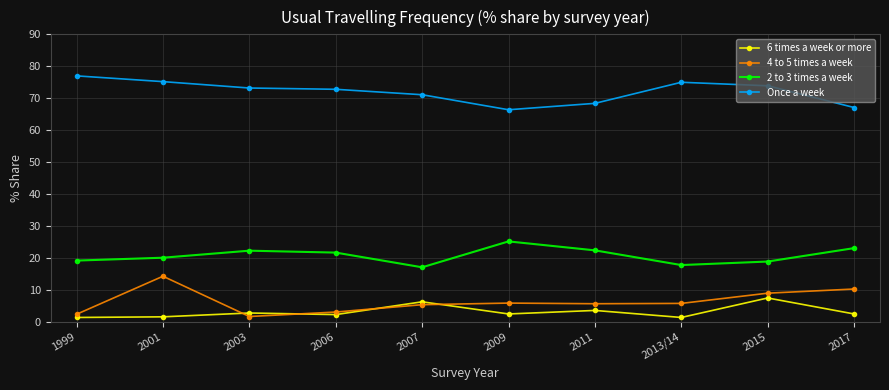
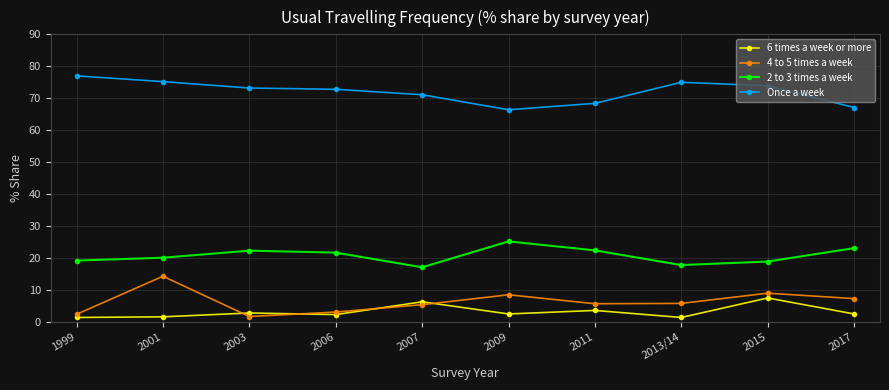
  {
    "6 times a week or more": {
      "1999": 1,
      "2001": 2,
      "2003": 3,
      "2006": 2,
      "2007": 6,
      "2009": 3,
      "2011": 4,
      "2013/14": 1,
      "2015": 8,
      "2017": 3
    },
    "4 to 5 times a week": {
      "1999": 2,
      "2001": 14,
      "2003": 2,
      "2006": 3,
      "2007": 5,
-     "2009": 6,
+     "2009": 9,
      "2011": 6,
      "2013/14": 6,
      "2015": 9,
-     "2017": 10
+     "2017": 7
    },
    "2 to 3 times a week": {
      "1999": 19,
      "2001": 20,
      "2003": 22,
      "2006": 22,
      "2007": 17,
      "2009": 25,
      "2011": 22,
      "2013/14": 18,
      "2015": 19,
      "2017": 23
    },
    "Once a week": {
      "1999": 77,
      "2001": 75,
      "2003": 73,
      "2006": 73,
      "2007": 71,
      "2009": 66,
      "2011": 68,
      "2013/14": 75,
      "2017": 67
    }
  }
